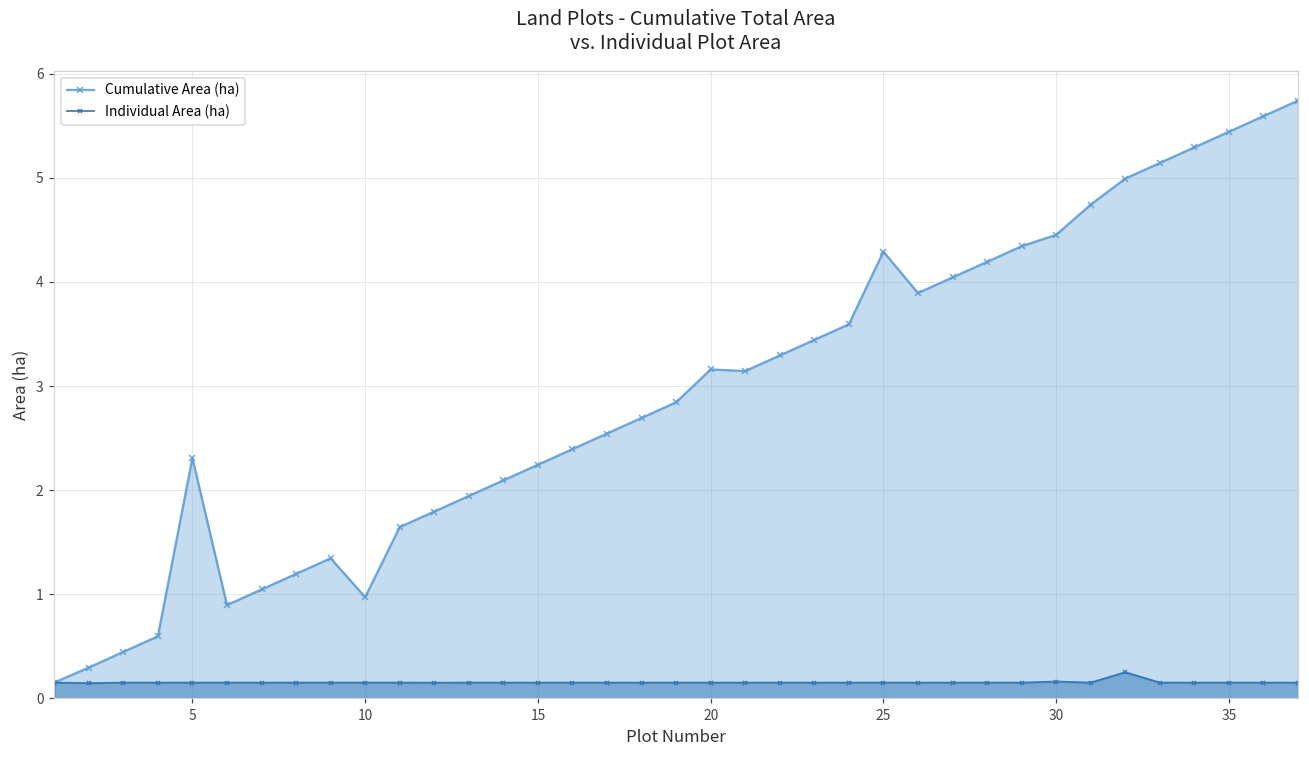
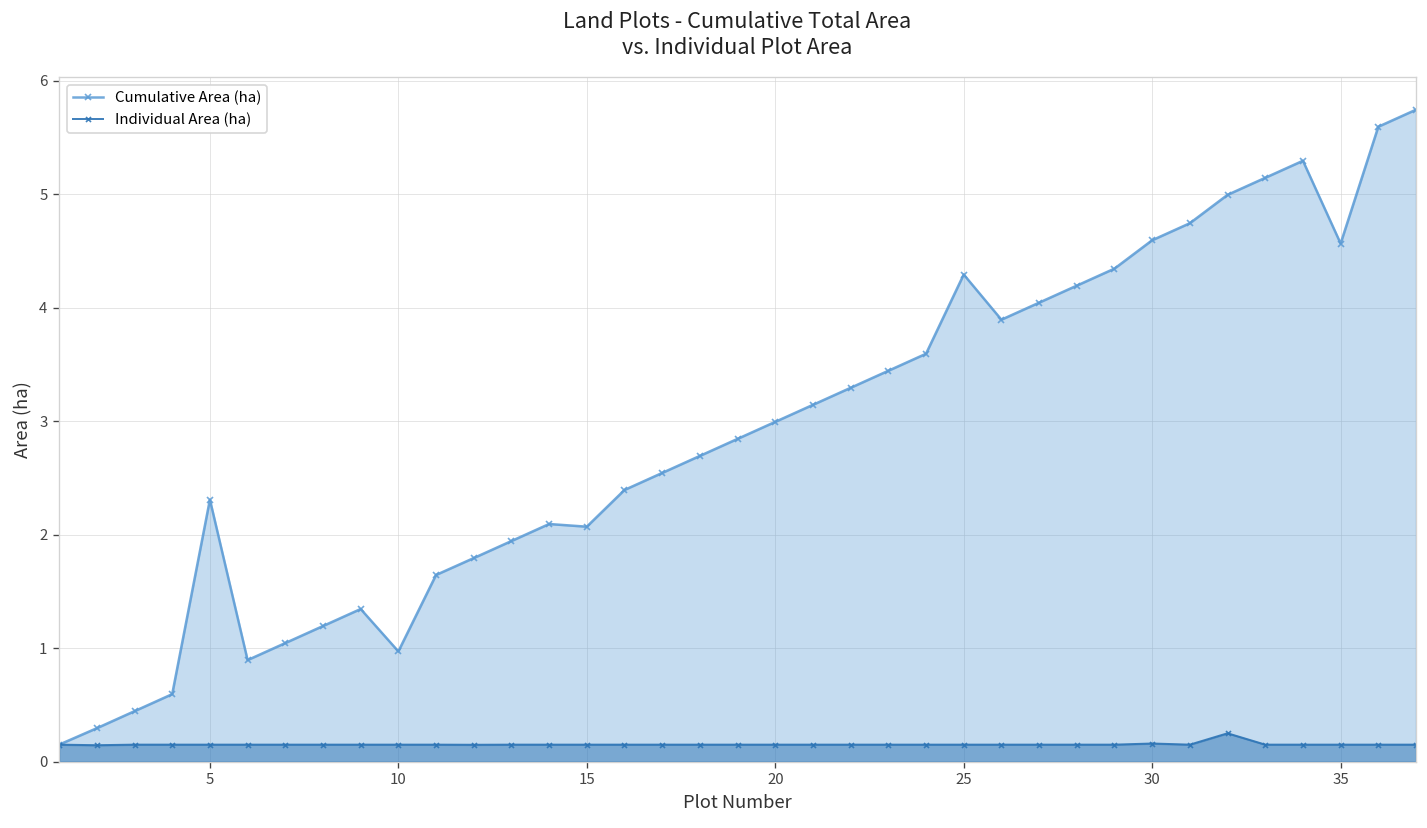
  {
    "Cumulative Area (ha)": {
      "5": 2.3,
      "10": 1.0,
-     "15": 2.2,
-     "20": 3.2,
+     "15": 2.1,
+     "20": 3.0,
      "25": 4.3,
-     "30": 4.5,
-     "35": 5.4
+     "30": 4.6,
+     "35": 4.6
    },
    "Individual Area (ha)": {
      "5": 0.2,
      "10": 0.2,
      "15": 0.2,
      "20": 0.2,
      "25": 0.2,
      "30": 0.2,
      "35": 0.2
    }
  }
